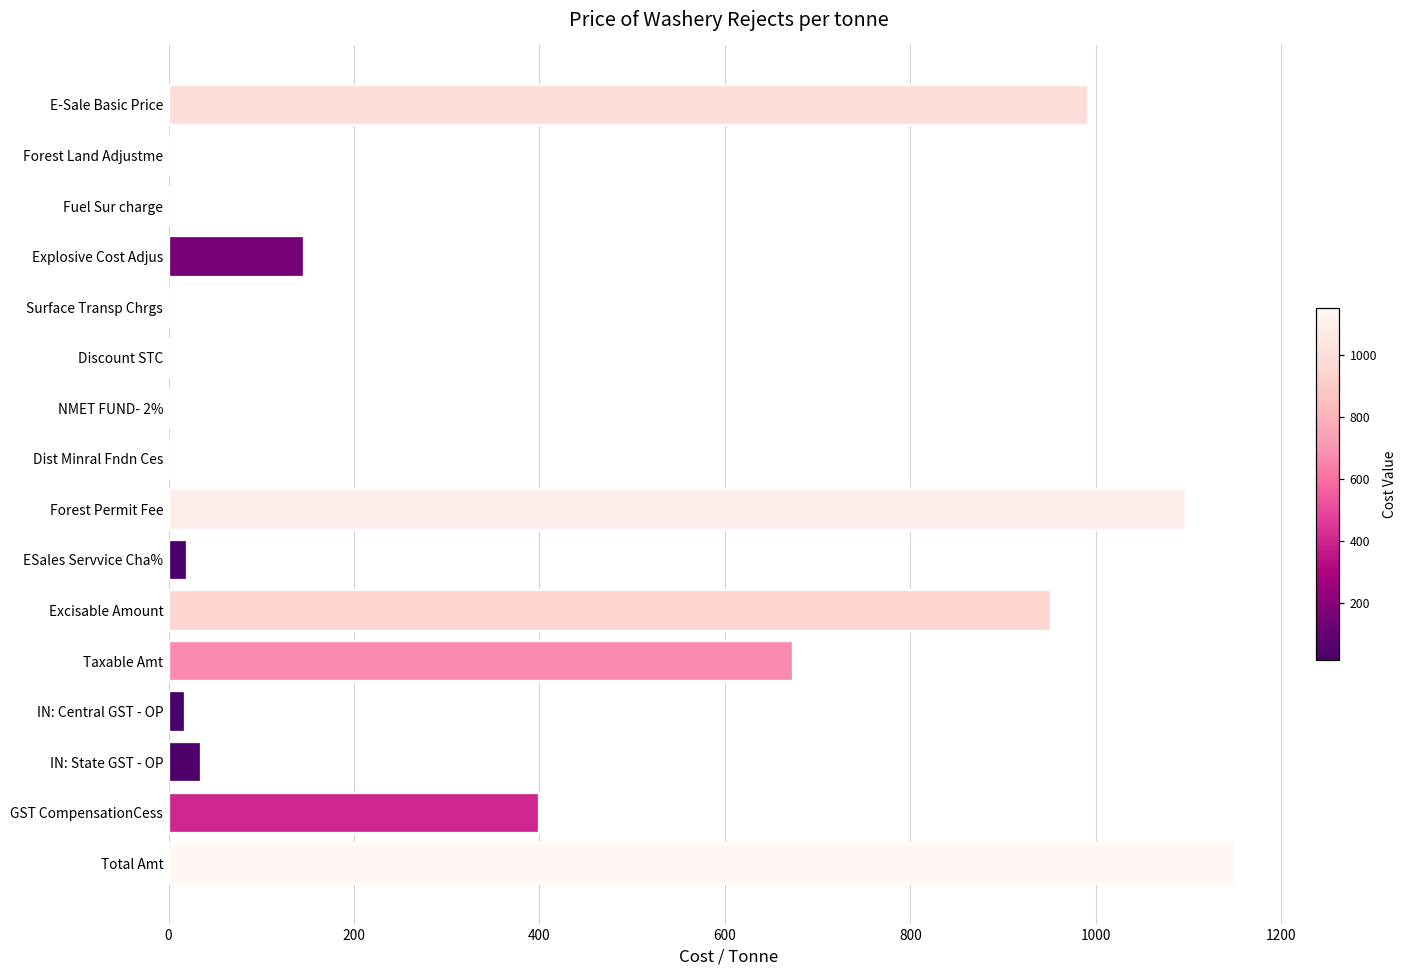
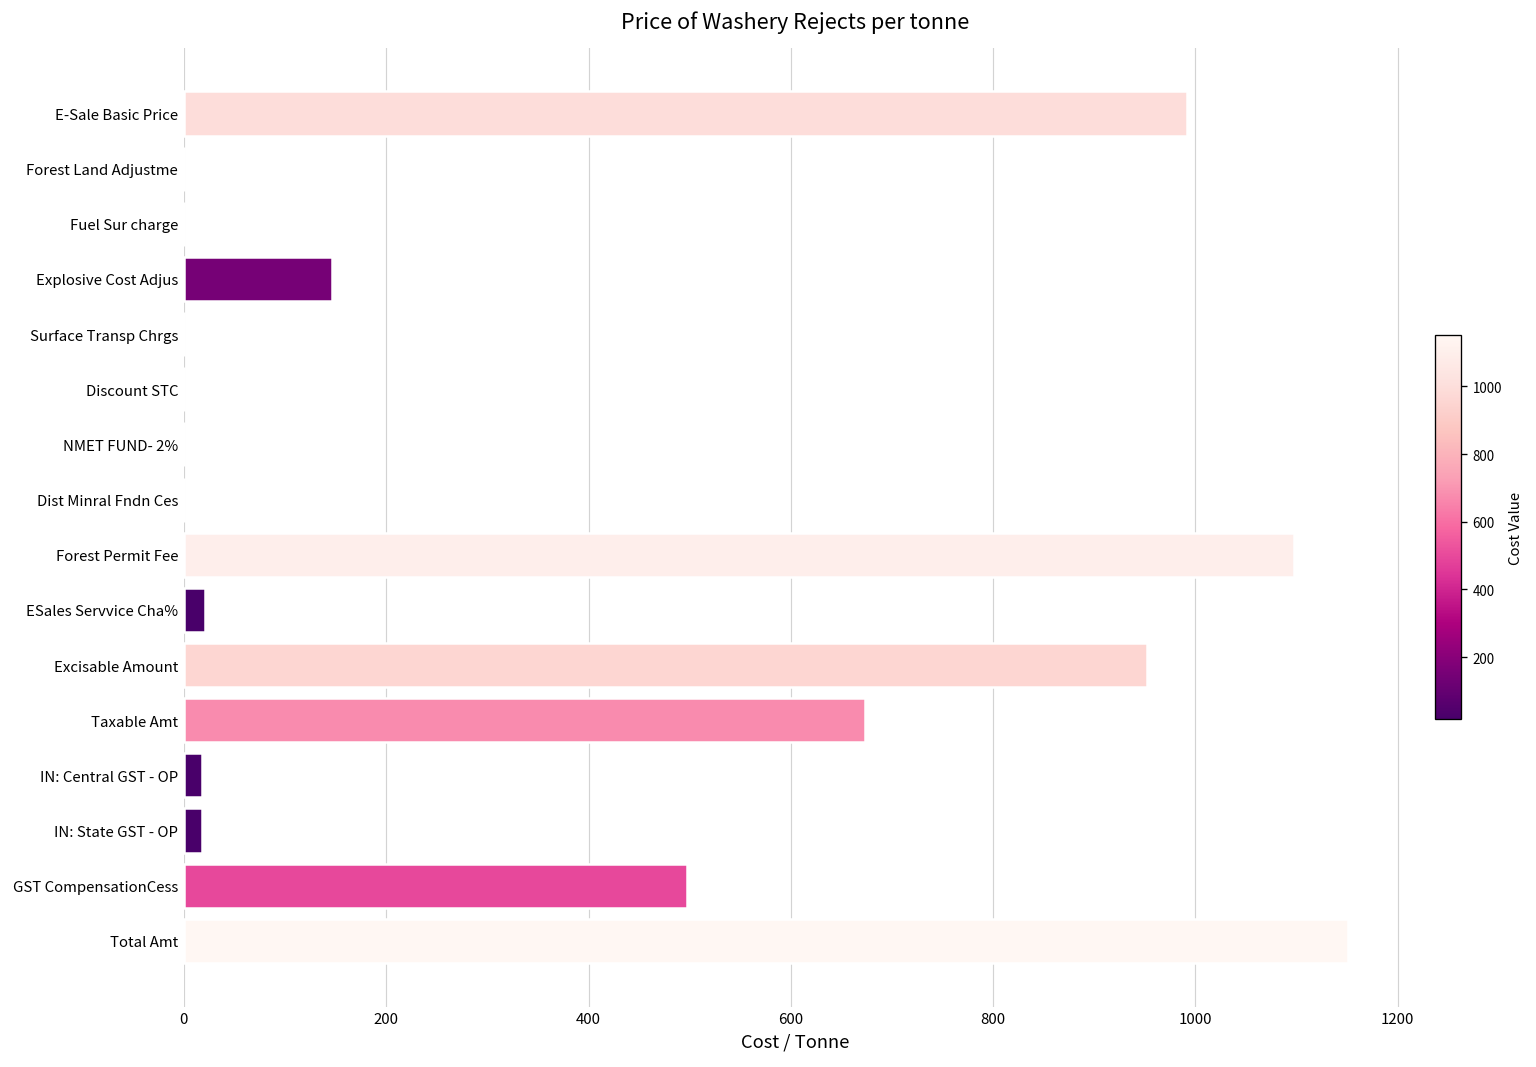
  {
    "E-Sale Basic Price": 990,
    "Forest Land Adjustme": 0,
    "Fuel Sur charge": 0,
    "Explosive Cost Adjus": 150,
    "Surface Transp Chrgs": 0,
    "Discount STC": 0,
    "NMET FUND- 2%": 0,
    "Dist Minral Fndn Ces": 0,
    "Forest Permit Fee": 1100,
    "ESales Servvice Cha%": 20,
    "Excisable Amount": 950,
    "Taxable Amt": 670,
    "IN: Central GST - OP": 20,
-   "IN: State GST - OP": 30,
-   "GST CompensationCess": 400,
+   "IN: State GST - OP": 20,
+   "GST CompensationCess": 500,
    "Total Amt": 1150
  }
